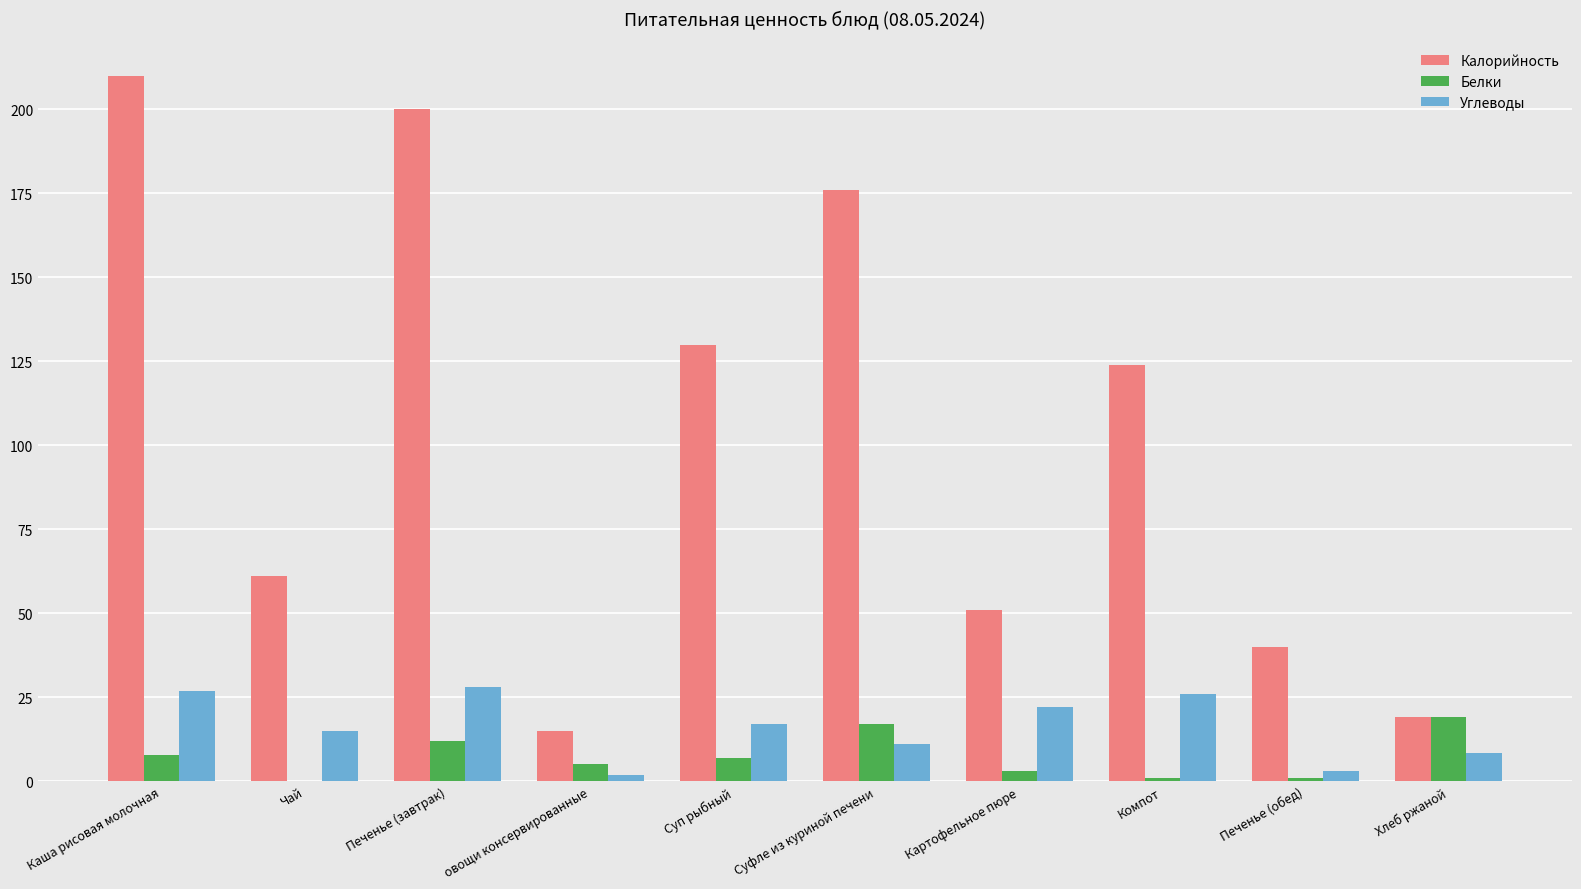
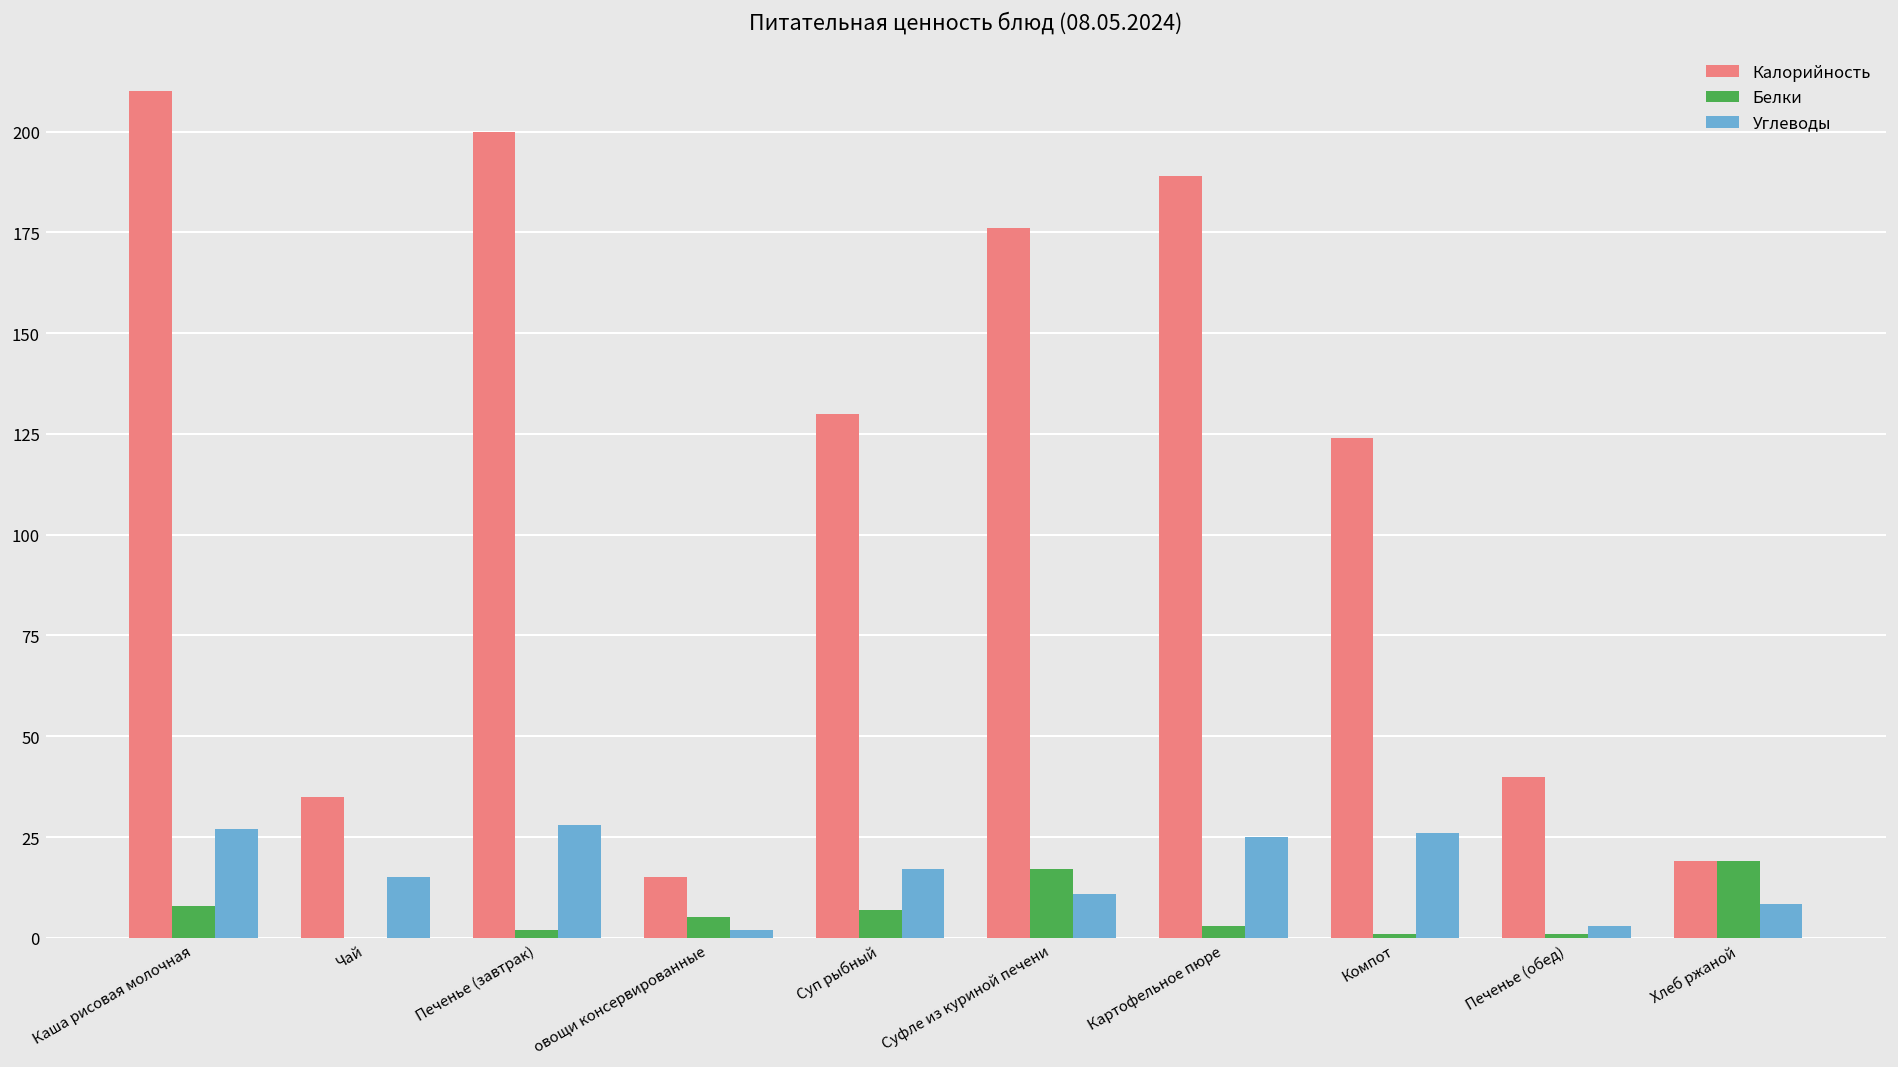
  {
    "Калорийность": {
      "Каша рисовая молочная": 210,
-     "Чай": 61,
+     "Чай": 35,
      "Печенье (завтрак)": 200,
      "овощи консервированные": 15,
      "Суп рыбный": 130,
      "Суфле из куриной печени": 176,
-     "Картофельное пюре": 51,
+     "Картофельное пюре": 189,
      "Компот": 124,
      "Печенье (обед)": 40,
      "Хлеб ржаной": 19
    },
    "Белки": {
      "Каша рисовая молочная": 8,
      "Чай": 0,
-     "Печенье (завтрак)": 12,
+     "Печенье (завтрак)": 2,
      "овощи консервированные": 5,
      "Суп рыбный": 7,
      "Суфле из куриной печени": 17,
      "Картофельное пюре": 3,
      "Компот": 1,
      "Печенье (обед)": 1,
      "Хлеб ржаной": 19
    },
    "Углеводы": {
      "Каша рисовая молочная": 27,
      "Чай": 15,
      "Печенье (завтрак)": 28,
      "овощи консервированные": 2,
      "Суп рыбный": 17,
      "Суфле из куриной печени": 11,
-     "Картофельное пюре": 22,
+     "Картофельное пюре": 25,
      "Компот": 26,
      "Печенье (обед)": 3,
      "Хлеб ржаной": 8
    }
  }
